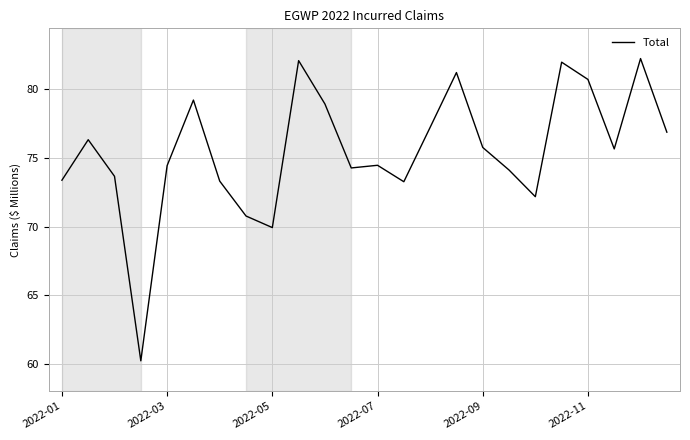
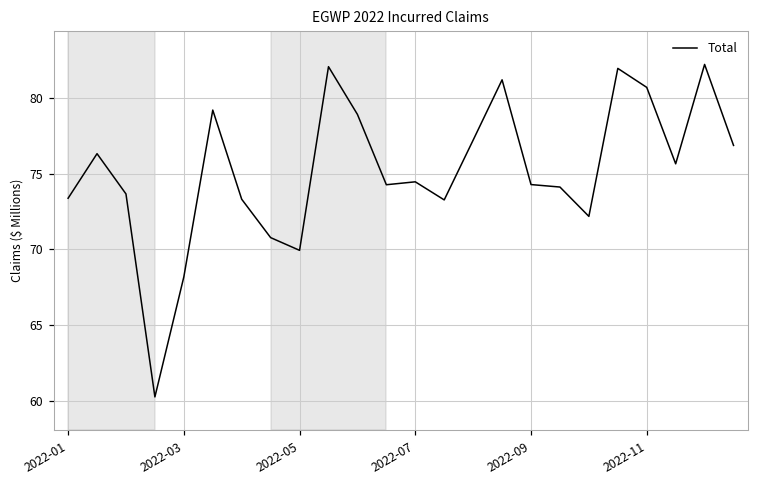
  {
    "2022-01": 73.4,
-   "2022-03": 74.4,
+   "2022-03": 68.2,
    "2022-05": 69.9,
    "2022-07": 74.5,
-   "2022-09": 75.8,
+   "2022-09": 74.3,
    "2022-11": 80.7
  }
